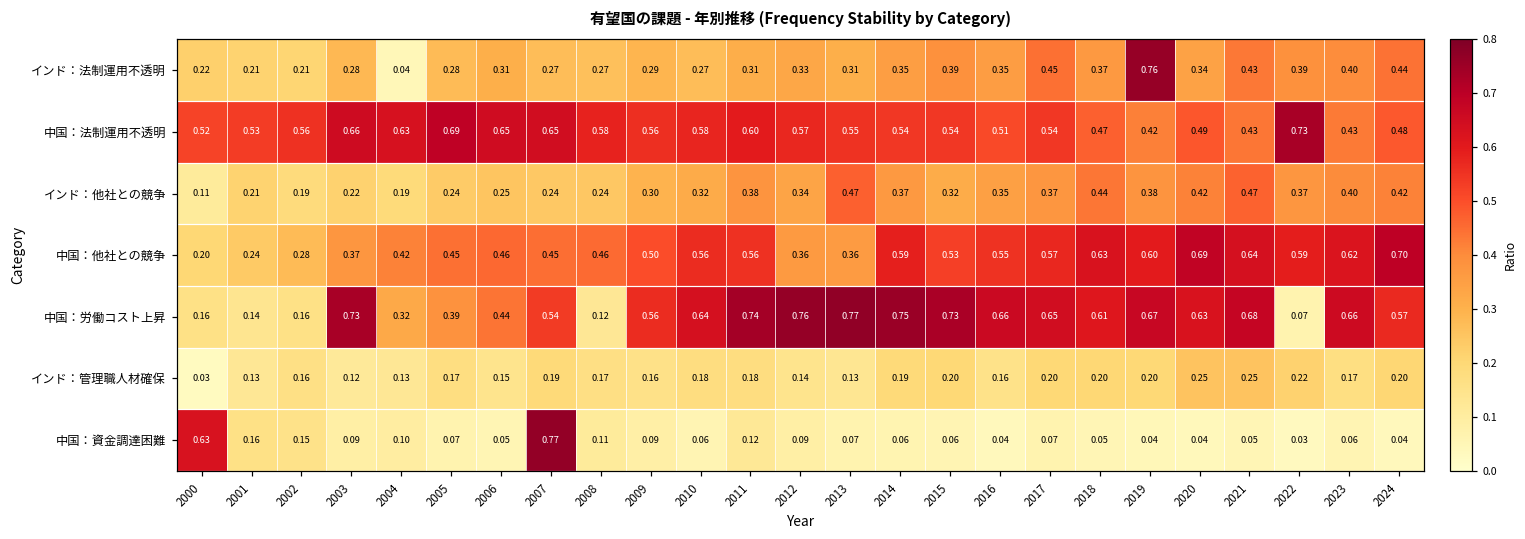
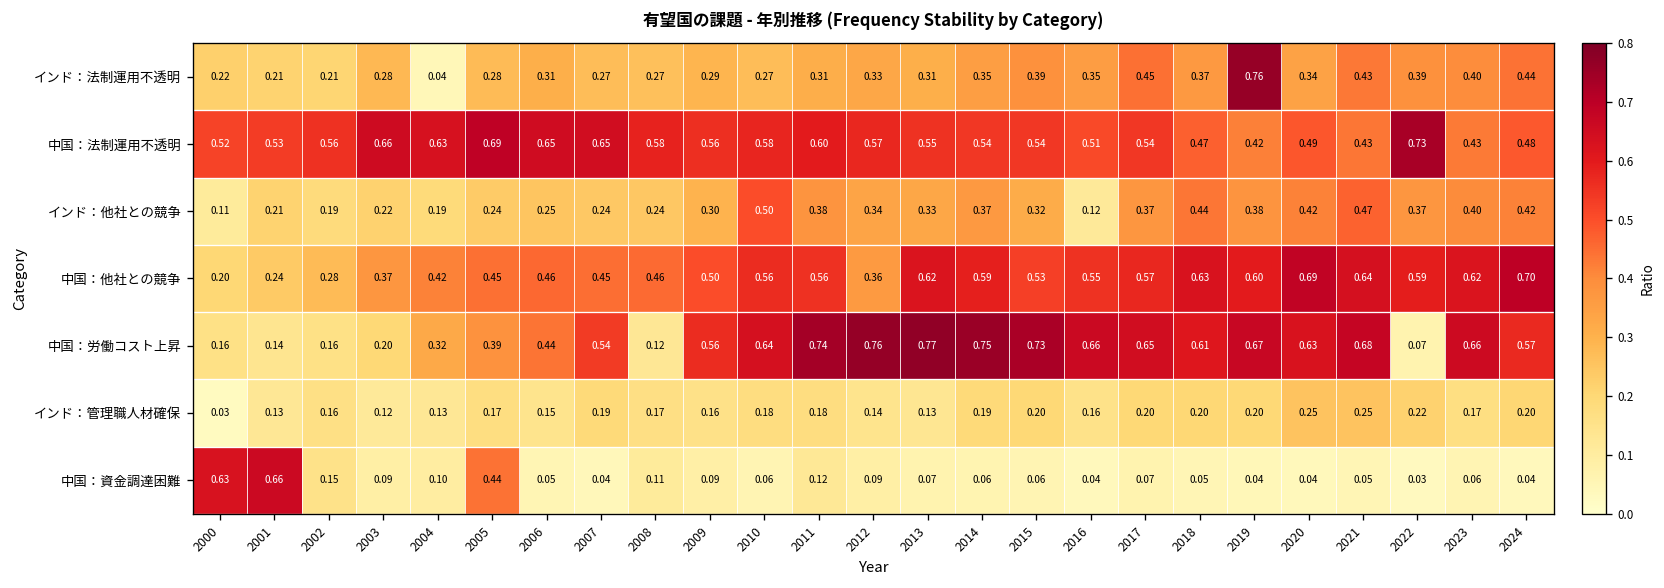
  {
    "インド：法制運用不透明": {
      "2000": 0.22,
      "2001": 0.21,
      "2002": 0.21,
      "2003": 0.28,
      "2004": 0.04,
      "2005": 0.28,
      "2006": 0.31,
      "2007": 0.27,
      "2008": 0.27,
      "2009": 0.29,
      "2010": 0.27,
      "2011": 0.31,
      "2012": 0.33,
      "2013": 0.31,
      "2014": 0.35,
      "2015": 0.39,
      "2016": 0.35,
      "2017": 0.45,
      "2018": 0.37,
      "2019": 0.76,
      "2020": 0.34,
      "2021": 0.43,
      "2022": 0.39,
      "2023": 0.40,
      "2024": 0.44
    },
    "中国：法制運用不透明": {
      "2000": 0.52,
      "2001": 0.53,
      "2002": 0.56,
      "2003": 0.66,
      "2004": 0.63,
      "2005": 0.69,
      "2006": 0.65,
      "2007": 0.65,
      "2008": 0.58,
      "2009": 0.56,
      "2010": 0.58,
      "2011": 0.60,
      "2012": 0.57,
      "2013": 0.55,
      "2014": 0.54,
      "2015": 0.54,
      "2016": 0.51,
      "2017": 0.54,
      "2018": 0.47,
      "2019": 0.42,
      "2020": 0.49,
      "2021": 0.43,
      "2022": 0.73,
      "2023": 0.43,
      "2024": 0.48
    },
    "インド：他社との競争": {
      "2000": 0.11,
      "2001": 0.21,
      "2002": 0.19,
      "2003": 0.22,
      "2004": 0.19,
      "2005": 0.24,
      "2006": 0.25,
      "2007": 0.24,
      "2008": 0.24,
      "2009": 0.30,
-     "2010": 0.32,
+     "2010": 0.50,
      "2011": 0.38,
      "2012": 0.34,
-     "2013": 0.47,
+     "2013": 0.33,
      "2014": 0.37,
      "2015": 0.32,
-     "2016": 0.35,
+     "2016": 0.12,
      "2017": 0.37,
      "2018": 0.44,
      "2019": 0.38,
      "2020": 0.42,
      "2021": 0.47,
      "2022": 0.37,
      "2023": 0.40,
      "2024": 0.42
    },
    "中国：他社との競争": {
      "2000": 0.20,
      "2001": 0.24,
      "2002": 0.28,
      "2003": 0.37,
      "2004": 0.42,
      "2005": 0.45,
      "2006": 0.46,
      "2007": 0.45,
      "2008": 0.46,
      "2009": 0.50,
      "2010": 0.56,
      "2011": 0.56,
      "2012": 0.36,
-     "2013": 0.36,
+     "2013": 0.62,
      "2014": 0.59,
      "2015": 0.53,
      "2016": 0.55,
      "2017": 0.57,
      "2018": 0.63,
      "2019": 0.60,
      "2020": 0.69,
      "2021": 0.64,
      "2022": 0.59,
      "2023": 0.62,
      "2024": 0.70
    },
    "中国：労働コスト上昇": {
      "2000": 0.16,
      "2001": 0.14,
      "2002": 0.16,
-     "2003": 0.73,
+     "2003": 0.20,
      "2004": 0.32,
      "2005": 0.39,
      "2006": 0.44,
      "2007": 0.54,
      "2008": 0.12,
      "2009": 0.56,
      "2010": 0.64,
      "2011": 0.74,
      "2012": 0.76,
      "2013": 0.77,
      "2014": 0.75,
      "2015": 0.73,
      "2016": 0.66,
      "2017": 0.65,
      "2018": 0.61,
      "2019": 0.67,
      "2020": 0.63,
      "2021": 0.68,
      "2022": 0.07,
      "2023": 0.66,
      "2024": 0.57
    },
    "インド：管理職人材確保": {
      "2000": 0.03,
      "2001": 0.13,
      "2002": 0.16,
      "2003": 0.12,
      "2004": 0.13,
      "2005": 0.17,
      "2006": 0.15,
      "2007": 0.19,
      "2008": 0.17,
      "2009": 0.16,
      "2010": 0.18,
      "2011": 0.18,
      "2012": 0.14,
      "2013": 0.13,
      "2014": 0.19,
      "2015": 0.20,
      "2016": 0.16,
      "2017": 0.20,
      "2018": 0.20,
      "2019": 0.20,
      "2020": 0.25,
      "2021": 0.25,
      "2022": 0.22,
      "2023": 0.17,
      "2024": 0.20
    },
    "中国：資金調達困難": {
      "2000": 0.63,
-     "2001": 0.16,
+     "2001": 0.66,
      "2002": 0.15,
      "2003": 0.09,
      "2004": 0.10,
-     "2005": 0.07,
+     "2005": 0.44,
      "2006": 0.05,
-     "2007": 0.77,
+     "2007": 0.04,
      "2008": 0.11,
      "2009": 0.09,
      "2010": 0.06,
      "2011": 0.12,
      "2012": 0.09,
      "2013": 0.07,
      "2014": 0.06,
      "2015": 0.06,
      "2016": 0.04,
      "2017": 0.07,
      "2018": 0.05,
      "2019": 0.04,
      "2020": 0.04,
      "2021": 0.05,
      "2022": 0.03,
      "2023": 0.06,
      "2024": 0.04
    }
  }
